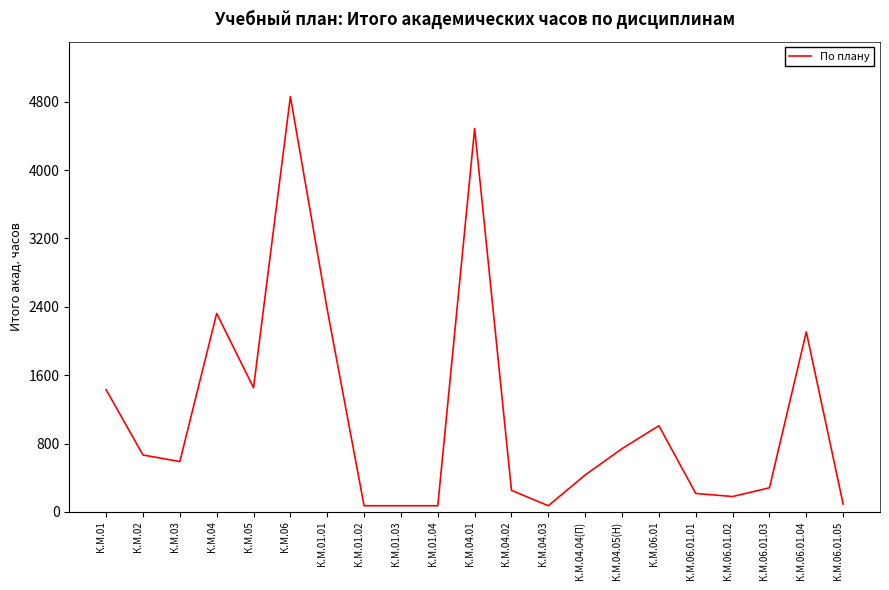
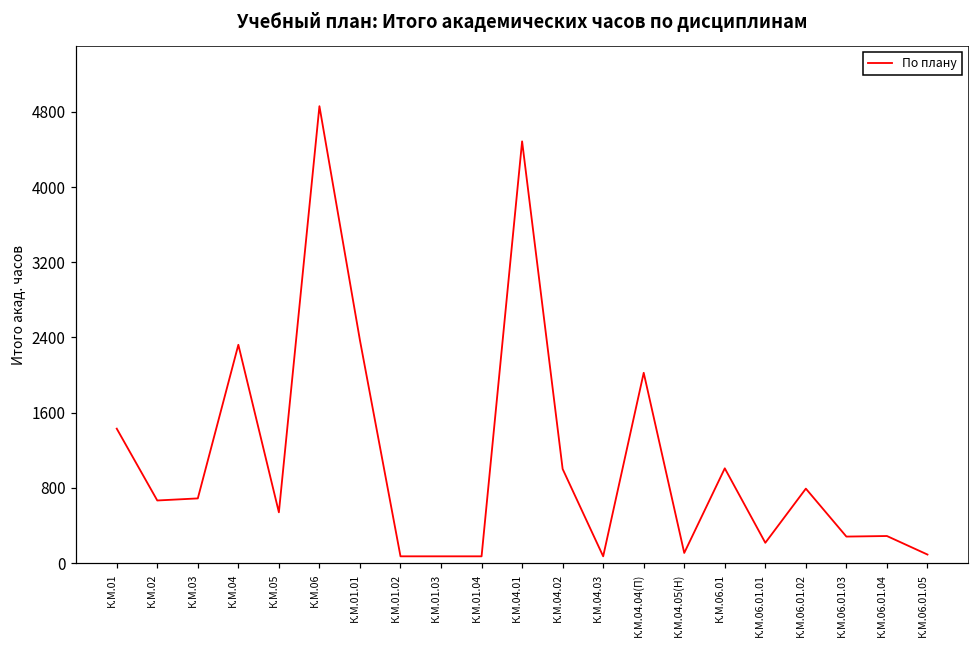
  {
    "К.М.01": 1400,
    "К.М.02": 700,
-   "К.М.03": 600,
+   "К.М.03": 700,
    "К.М.04": 2300,
-   "К.М.05": 1500,
+   "К.М.05": 500,
    "К.М.06": 4900,
    "К.М.01.01": 2400,
    "К.М.01.02": 100,
    "К.М.01.03": 100,
    "К.М.01.04": 100,
    "К.М.04.01": 4500,
-   "К.М.04.02": 300,
+   "К.М.04.02": 1000,
    "К.М.04.03": 100,
-   "К.М.04.04(П)": 400,
-   "К.М.04.05(Н)": 700,
+   "К.М.04.04(П)": 2000,
+   "К.М.04.05(Н)": 100,
    "К.М.06.01": 1000,
    "К.М.06.01.01": 200,
-   "К.М.06.01.02": 200,
+   "К.М.06.01.02": 800,
    "К.М.06.01.03": 300,
-   "К.М.06.01.04": 2100,
+   "К.М.06.01.04": 300,
    "К.М.06.01.05": 100
  }
